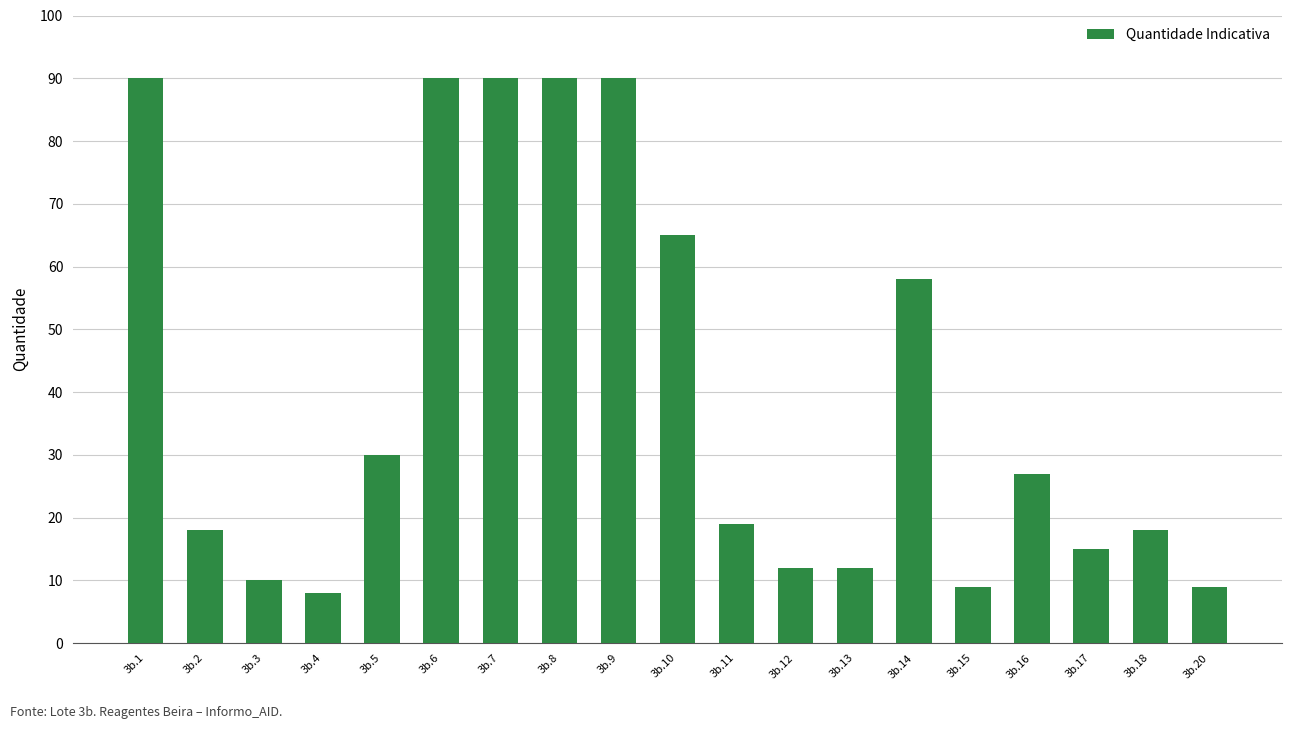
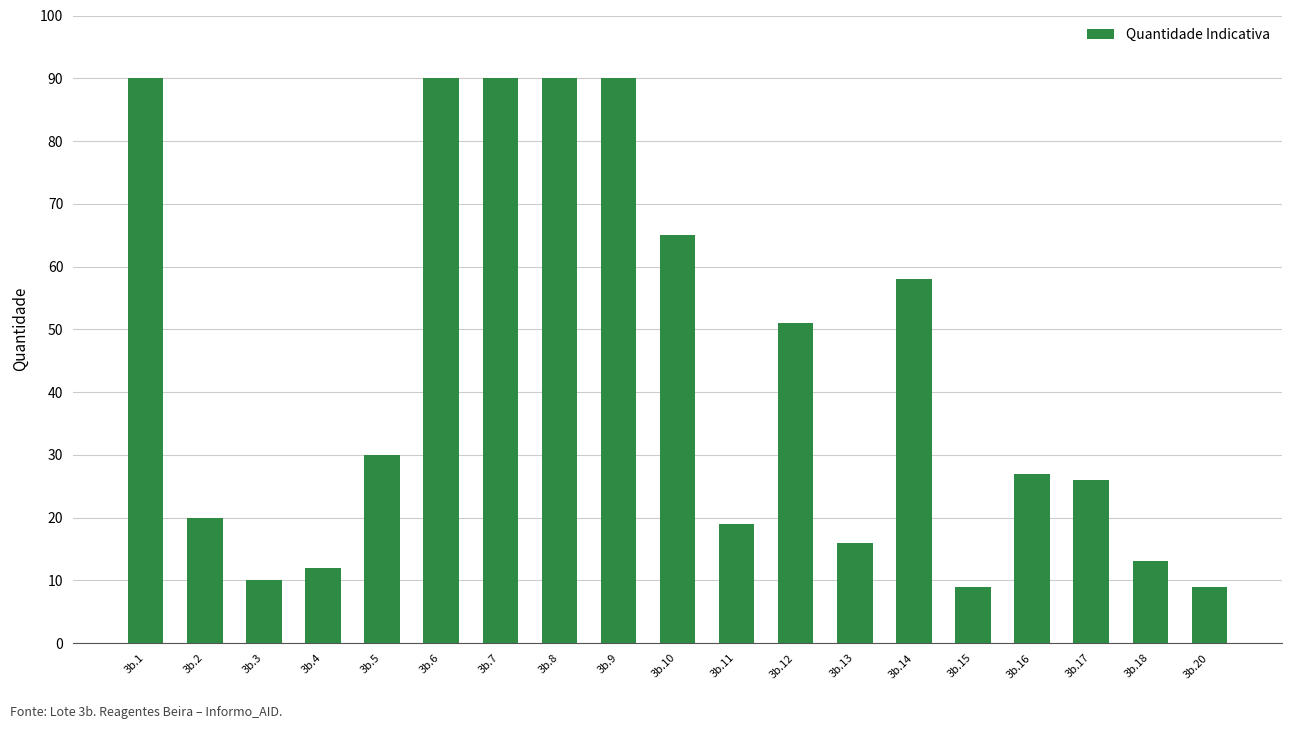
  {
    "3b.1": 90,
-   "3b.2": 18,
+   "3b.2": 20,
    "3b.3": 10,
-   "3b.4": 8,
+   "3b.4": 12,
    "3b.5": 30,
    "3b.6": 90,
    "3b.7": 90,
    "3b.8": 90,
    "3b.9": 90,
    "3b.10": 65,
    "3b.11": 19,
-   "3b.12": 12,
-   "3b.13": 12,
+   "3b.12": 51,
+   "3b.13": 16,
    "3b.14": 58,
    "3b.15": 9,
    "3b.16": 27,
-   "3b.17": 15,
-   "3b.18": 18,
+   "3b.17": 26,
+   "3b.18": 13,
    "3b.20": 9
  }
